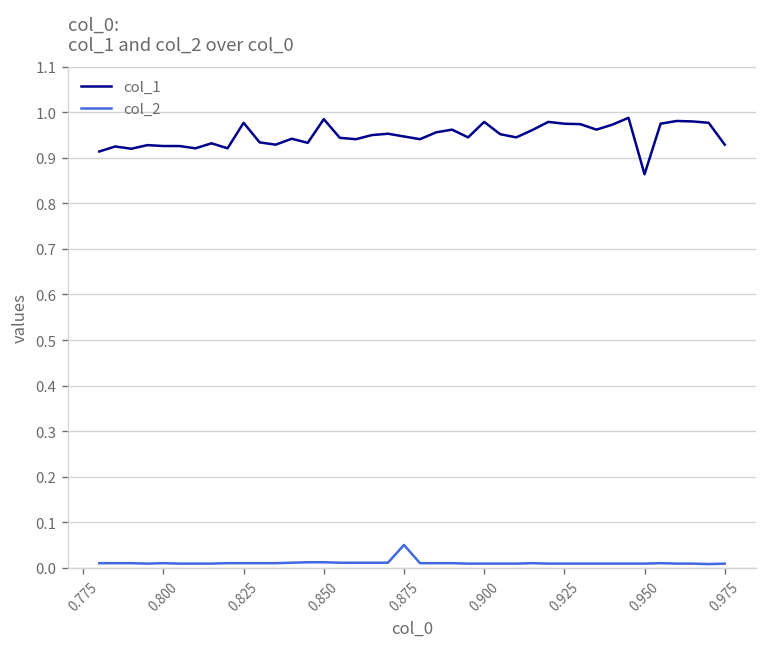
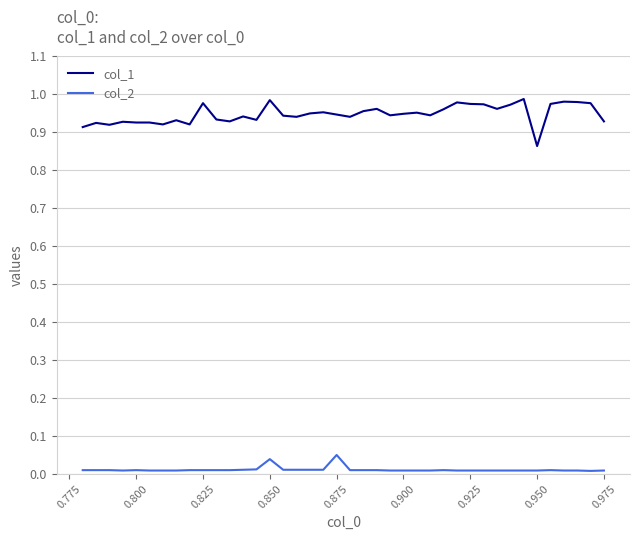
  {
    "col_1": {
      "0.800": 0.93,
      "0.825": 0.98,
      "0.850": 0.99,
      "0.875": 0.95,
-     "0.900": 0.98,
+     "0.900": 0.95,
      "0.925": 0.98,
      "0.950": 0.86,
      "0.975": 0.93
    },
    "col_2": {
      "0.800": 0.01,
      "0.825": 0.01,
-     "0.850": 0.01,
+     "0.850": 0.04,
      "0.875": 0.05,
      "0.900": 0.01,
      "0.925": 0.01,
      "0.950": 0.01,
      "0.975": 0.01
    }
  }
